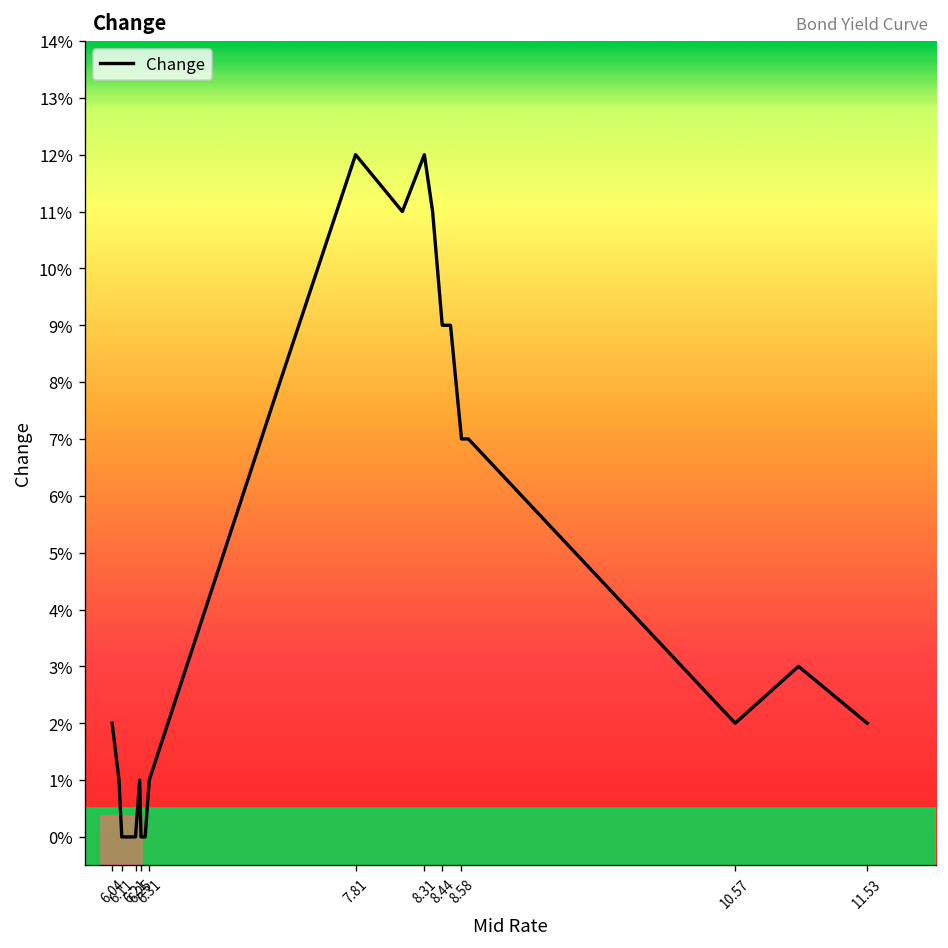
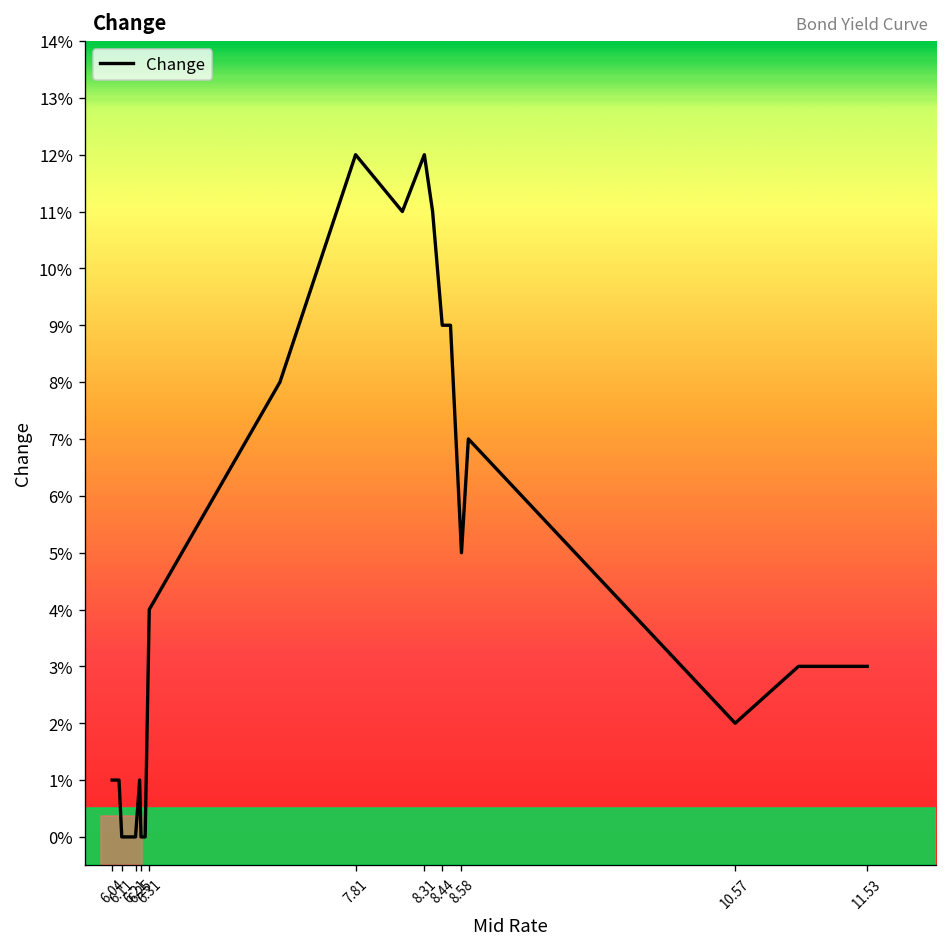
  {
-   "6.04": "2.0%",
-   "6.31": "1.0%",
+   "6.04": "1.0%",
+   "6.31": "4.0%",
    "7.81": "12.0%",
    "8.31": "12.0%",
    "8.44": "9.0%",
-   "8.58": "7.0%",
+   "8.58": "5.0%",
    "10.57": "2.0%",
-   "11.53": "2.0%"
+   "11.53": "3.0%"
  }
